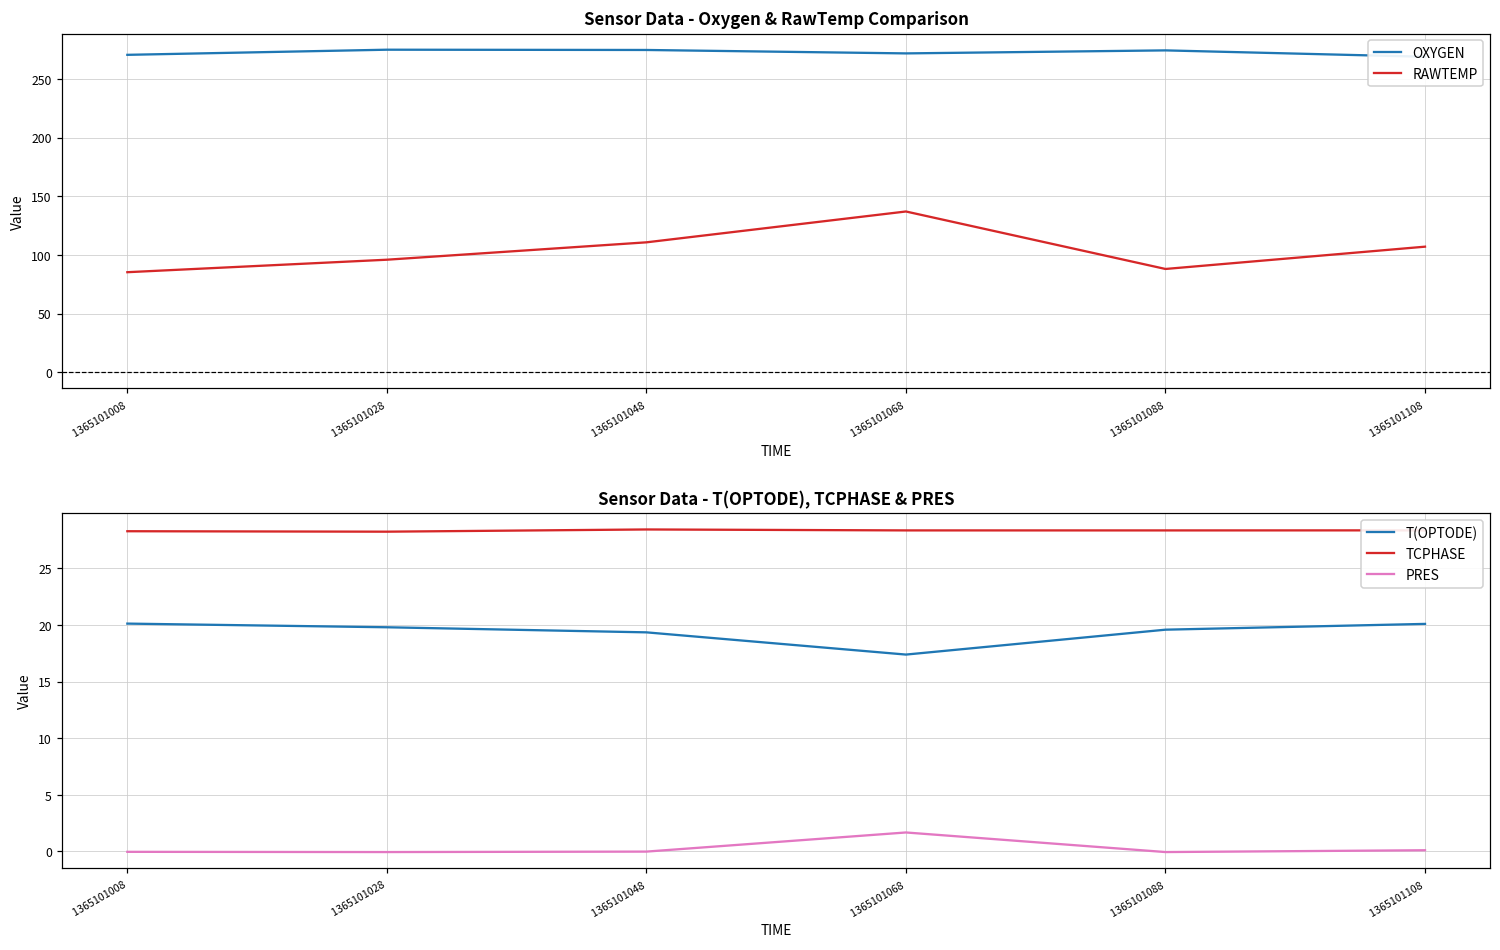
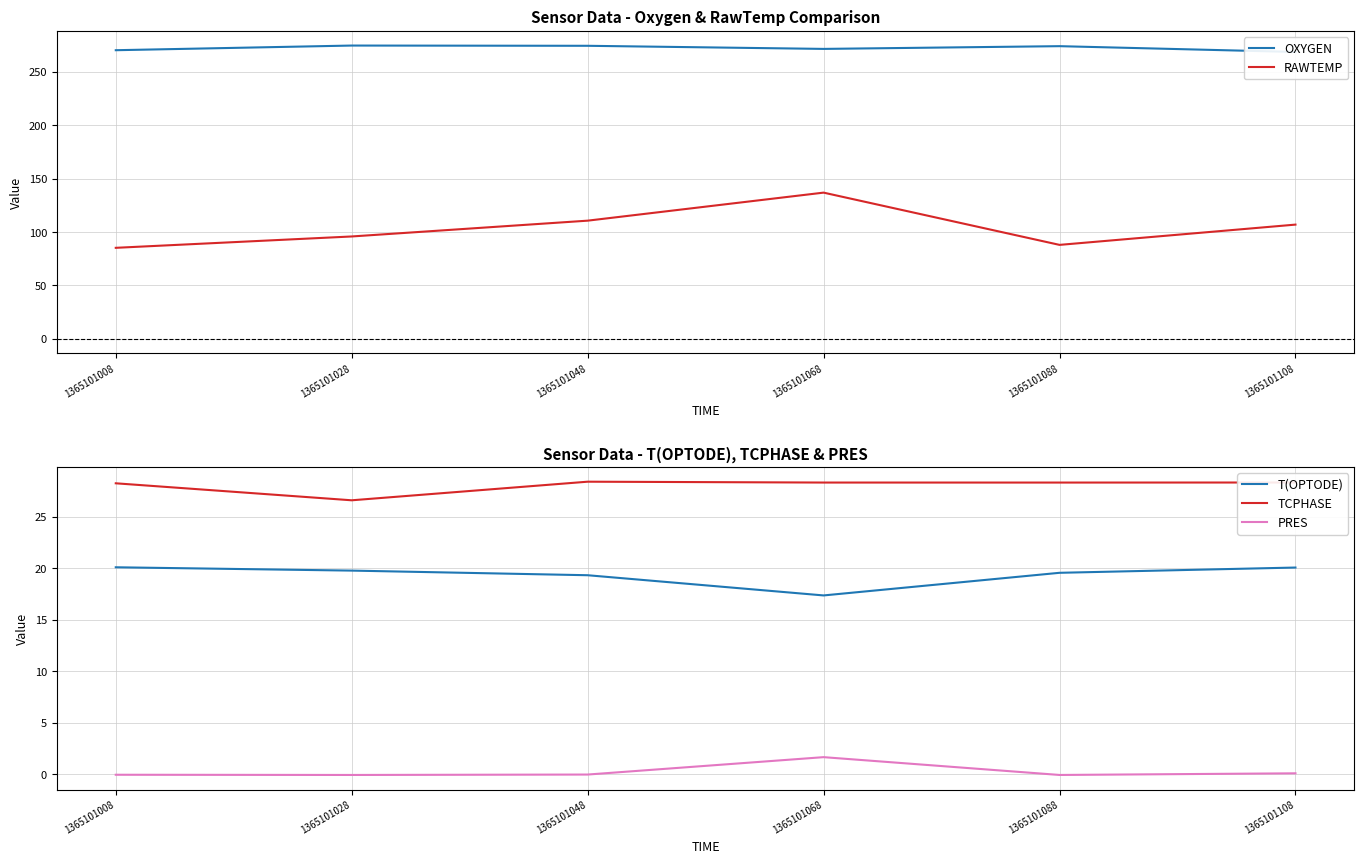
  {
    "Sensor Data - Oxygen & RawTemp Comparison": {
      "OXYGEN": {
        "1365101008": 270,
        "1365101028": 275,
        "1365101048": 275,
        "1365101068": 272,
        "1365101088": 274
      },
      "RAWTEMP": {
        "1365101008": 85,
        "1365101028": 96,
        "1365101048": 111,
        "1365101068": 137,
        "1365101088": 88,
        "1365101108": 107
      }
    },
    "Sensor Data - T(OPTODE), TCPHASE & PRES": {
      "T(OPTODE)": {
        "1365101008": 20.1,
        "1365101028": 19.8,
        "1365101048": 19.3,
        "1365101068": 17.4,
        "1365101088": 19.6,
        "1365101108": 20.1
      },
      "TCPHASE": {
        "1365101008": 28.3,
-       "1365101028": 28.2,
+       "1365101028": 26.6,
        "1365101048": 28.4,
        "1365101068": 28.3,
        "1365101088": 28.3
      },
      "PRES": {
        "1365101008": 0.0,
        "1365101028": -0.1,
        "1365101048": 0.0,
        "1365101068": 1.7,
        "1365101088": -0.1,
        "1365101108": 0.1
      }
    }
  }
